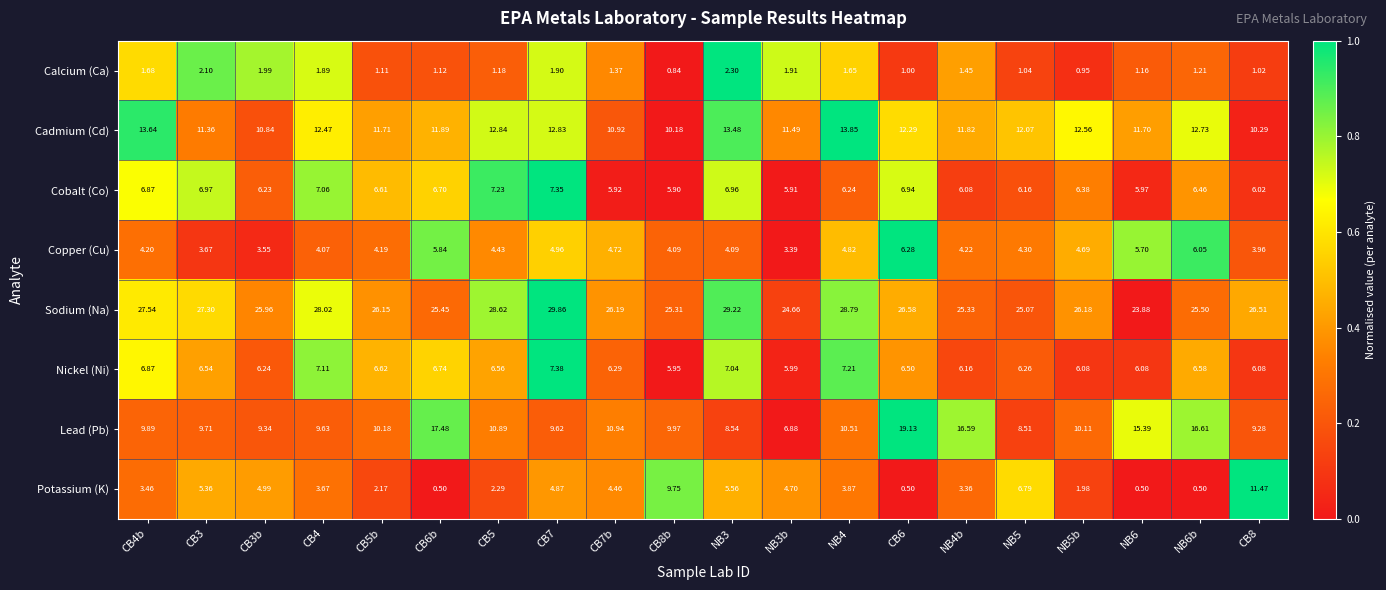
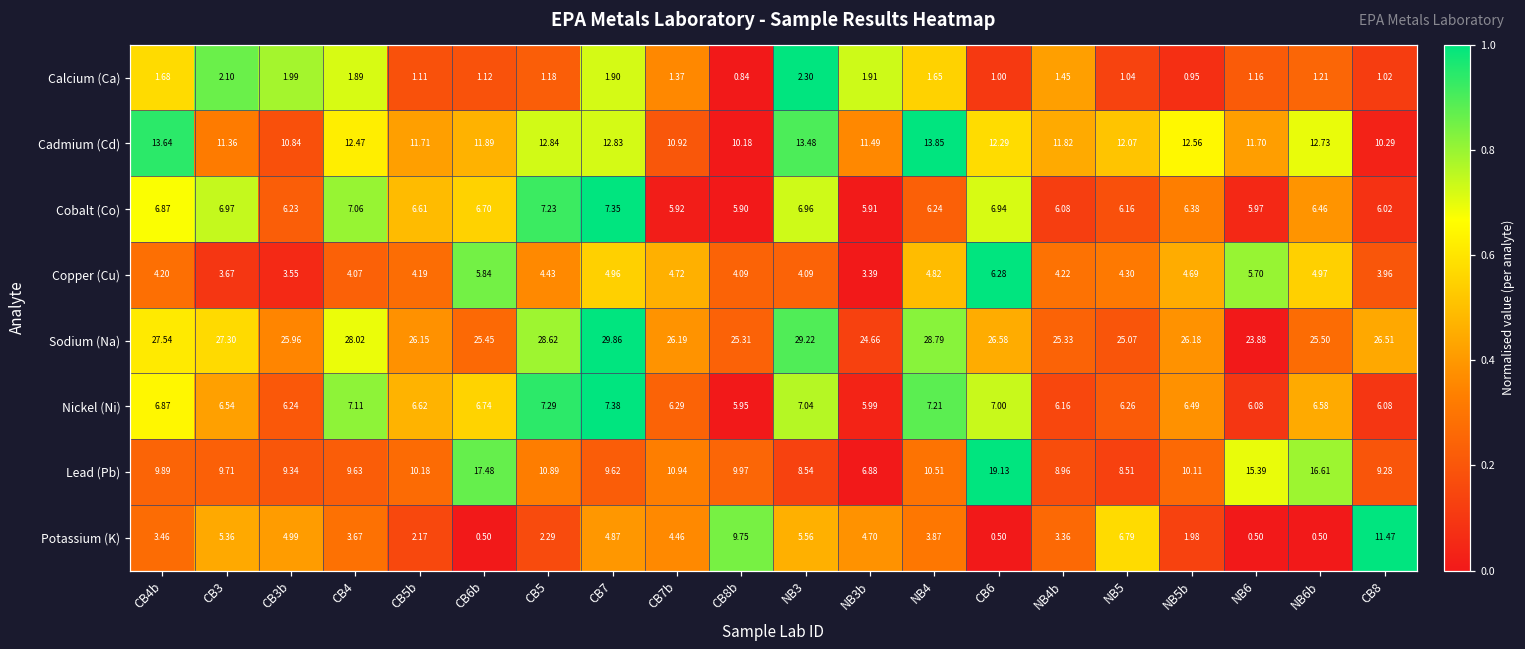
  {
    "Calcium (Ca)": {
      "CB4b": 1.68,
      "CB3": 2.10,
      "CB3b": 1.99,
      "CB4": 1.89,
      "CB5b": 1.11,
      "CB6b": 1.12,
      "CB5": 1.18,
      "CB7": 1.90,
      "CB7b": 1.37,
      "CB8b": 0.84,
      "NB3": 2.30,
      "NB3b": 1.91,
      "NB4": 1.65,
      "CB6": 1.00,
      "NB4b": 1.45,
      "NB5": 1.04,
      "NB5b": 0.95,
      "NB6": 1.16,
      "NB6b": 1.21,
      "CB8": 1.02
    },
    "Cadmium (Cd)": {
      "CB4b": 13.64,
      "CB3": 11.36,
      "CB3b": 10.84,
      "CB4": 12.47,
      "CB5b": 11.71,
      "CB6b": 11.89,
      "CB5": 12.84,
      "CB7": 12.83,
      "CB7b": 10.92,
      "CB8b": 10.18,
      "NB3": 13.48,
      "NB3b": 11.49,
      "NB4": 13.85,
      "CB6": 12.29,
      "NB4b": 11.82,
      "NB5": 12.07,
      "NB5b": 12.56,
      "NB6": 11.70,
      "NB6b": 12.73,
      "CB8": 10.29
    },
    "Cobalt (Co)": {
      "CB4b": 6.87,
      "CB3": 6.97,
      "CB3b": 6.23,
      "CB4": 7.06,
      "CB5b": 6.61,
      "CB6b": 6.70,
      "CB5": 7.23,
      "CB7": 7.35,
      "CB7b": 5.92,
      "CB8b": 5.90,
      "NB3": 6.96,
      "NB3b": 5.91,
      "NB4": 6.24,
      "CB6": 6.94,
      "NB4b": 6.08,
      "NB5": 6.16,
      "NB5b": 6.38,
      "NB6": 5.97,
      "NB6b": 6.46,
      "CB8": 6.02
    },
    "Copper (Cu)": {
      "CB4b": 4.20,
      "CB3": 3.67,
      "CB3b": 3.55,
      "CB4": 4.07,
      "CB5b": 4.19,
      "CB6b": 5.84,
      "CB5": 4.43,
      "CB7": 4.96,
      "CB7b": 4.72,
      "CB8b": 4.09,
      "NB3": 4.09,
      "NB3b": 3.39,
      "NB4": 4.82,
      "CB6": 6.28,
      "NB4b": 4.22,
      "NB5": 4.30,
      "NB5b": 4.69,
      "NB6": 5.70,
-     "NB6b": 6.05,
+     "NB6b": 4.97,
      "CB8": 3.96
    },
    "Sodium (Na)": {
      "CB4b": 27.54,
      "CB3": 27.30,
      "CB3b": 25.96,
      "CB4": 28.02,
      "CB5b": 26.15,
      "CB6b": 25.45,
      "CB5": 28.62,
      "CB7": 29.86,
      "CB7b": 26.19,
      "CB8b": 25.31,
      "NB3": 29.22,
      "NB3b": 24.66,
      "NB4": 28.79,
      "CB6": 26.58,
      "NB4b": 25.33,
      "NB5": 25.07,
      "NB5b": 26.18,
      "NB6": 23.88,
      "NB6b": 25.50,
      "CB8": 26.51
    },
    "Nickel (Ni)": {
      "CB4b": 6.87,
      "CB3": 6.54,
      "CB3b": 6.24,
      "CB4": 7.11,
      "CB5b": 6.62,
      "CB6b": 6.74,
-     "CB5": 6.56,
+     "CB5": 7.29,
      "CB7": 7.38,
      "CB7b": 6.29,
      "CB8b": 5.95,
      "NB3": 7.04,
      "NB3b": 5.99,
      "NB4": 7.21,
-     "CB6": 6.50,
+     "CB6": 7.00,
      "NB4b": 6.16,
      "NB5": 6.26,
-     "NB5b": 6.08,
+     "NB5b": 6.49,
      "NB6": 6.08,
      "NB6b": 6.58,
      "CB8": 6.08
    },
    "Lead (Pb)": {
      "CB4b": 9.89,
      "CB3": 9.71,
      "CB3b": 9.34,
      "CB4": 9.63,
      "CB5b": 10.18,
      "CB6b": 17.48,
      "CB5": 10.89,
      "CB7": 9.62,
      "CB7b": 10.94,
      "CB8b": 9.97,
      "NB3": 8.54,
      "NB3b": 6.88,
      "NB4": 10.51,
      "CB6": 19.13,
-     "NB4b": 16.59,
+     "NB4b": 8.96,
      "NB5": 8.51,
      "NB5b": 10.11,
      "NB6": 15.39,
      "NB6b": 16.61,
      "CB8": 9.28
    },
    "Potassium (K)": {
      "CB4b": 3.46,
      "CB3": 5.36,
      "CB3b": 4.99,
      "CB4": 3.67,
      "CB5b": 2.17,
      "CB6b": 0.50,
      "CB5": 2.29,
      "CB7": 4.87,
      "CB7b": 4.46,
      "CB8b": 9.75,
      "NB3": 5.56,
      "NB3b": 4.70,
      "NB4": 3.87,
      "CB6": 0.50,
      "NB4b": 3.36,
      "NB5": 6.79,
      "NB5b": 1.98,
      "NB6": 0.50,
      "NB6b": 0.50,
      "CB8": 11.47
    }
  }
